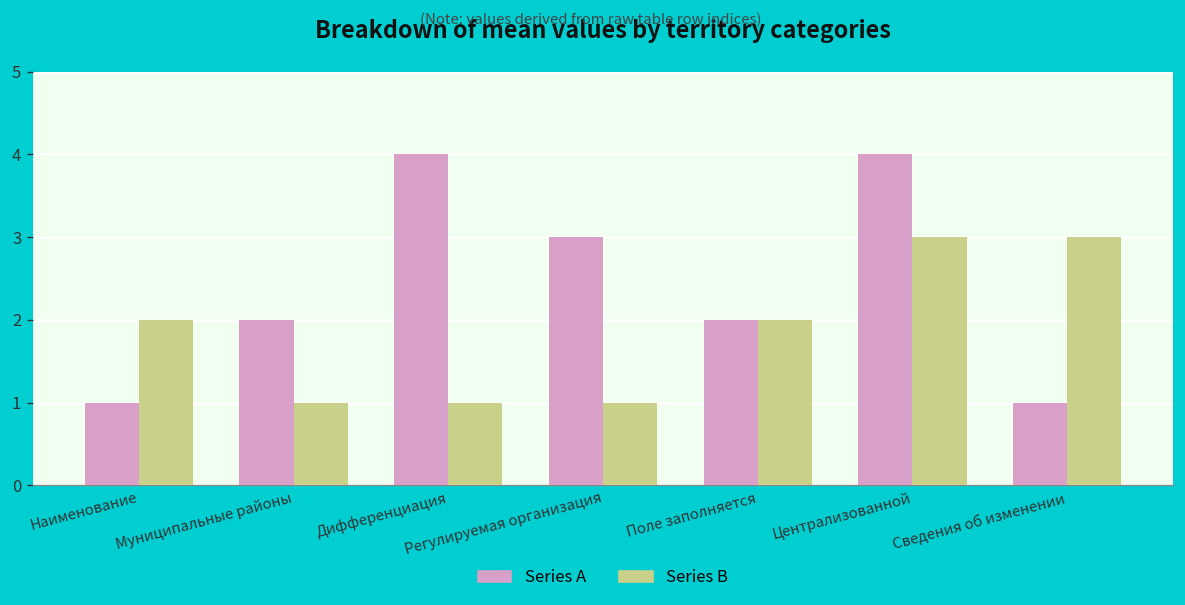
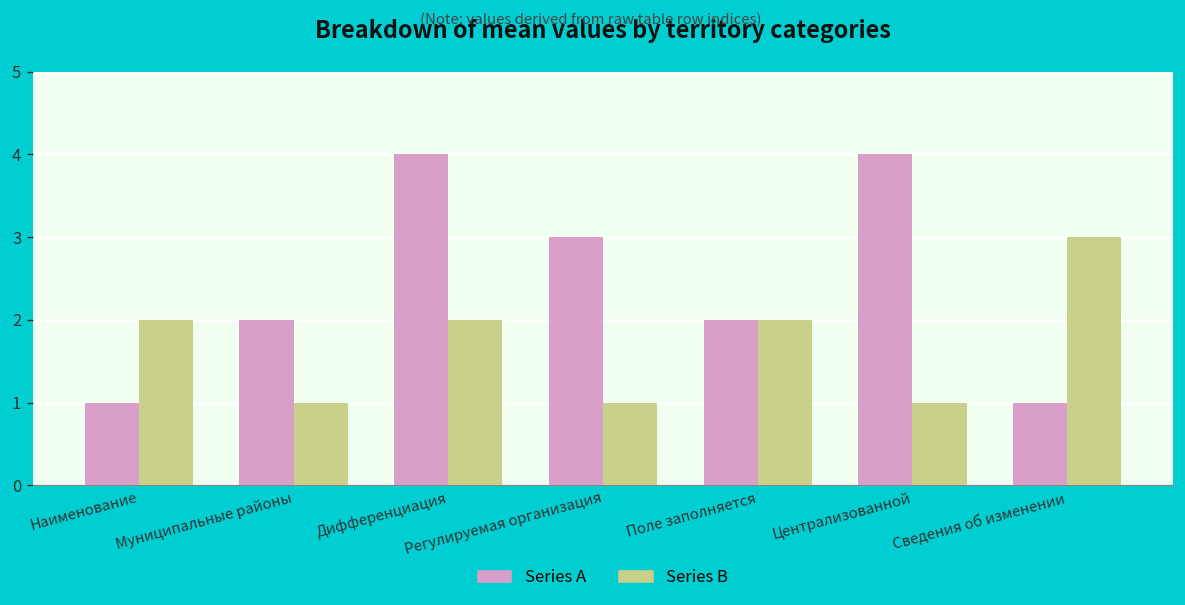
  {
    "Series A": {
      "Наименование": 1,
      "Муниципальные районы": 2,
      "Дифференциация": 4,
      "Регулируемая организация": 3,
      "Поле заполняется": 2,
      "Централизованной": 4,
      "Сведения об изменении": 1
    },
    "Series B": {
      "Наименование": 2,
      "Муниципальные районы": 1,
-     "Дифференциация": 1,
+     "Дифференциация": 2,
      "Регулируемая организация": 1,
      "Поле заполняется": 2,
-     "Централизованной": 3,
+     "Централизованной": 1,
      "Сведения об изменении": 3
    }
  }
